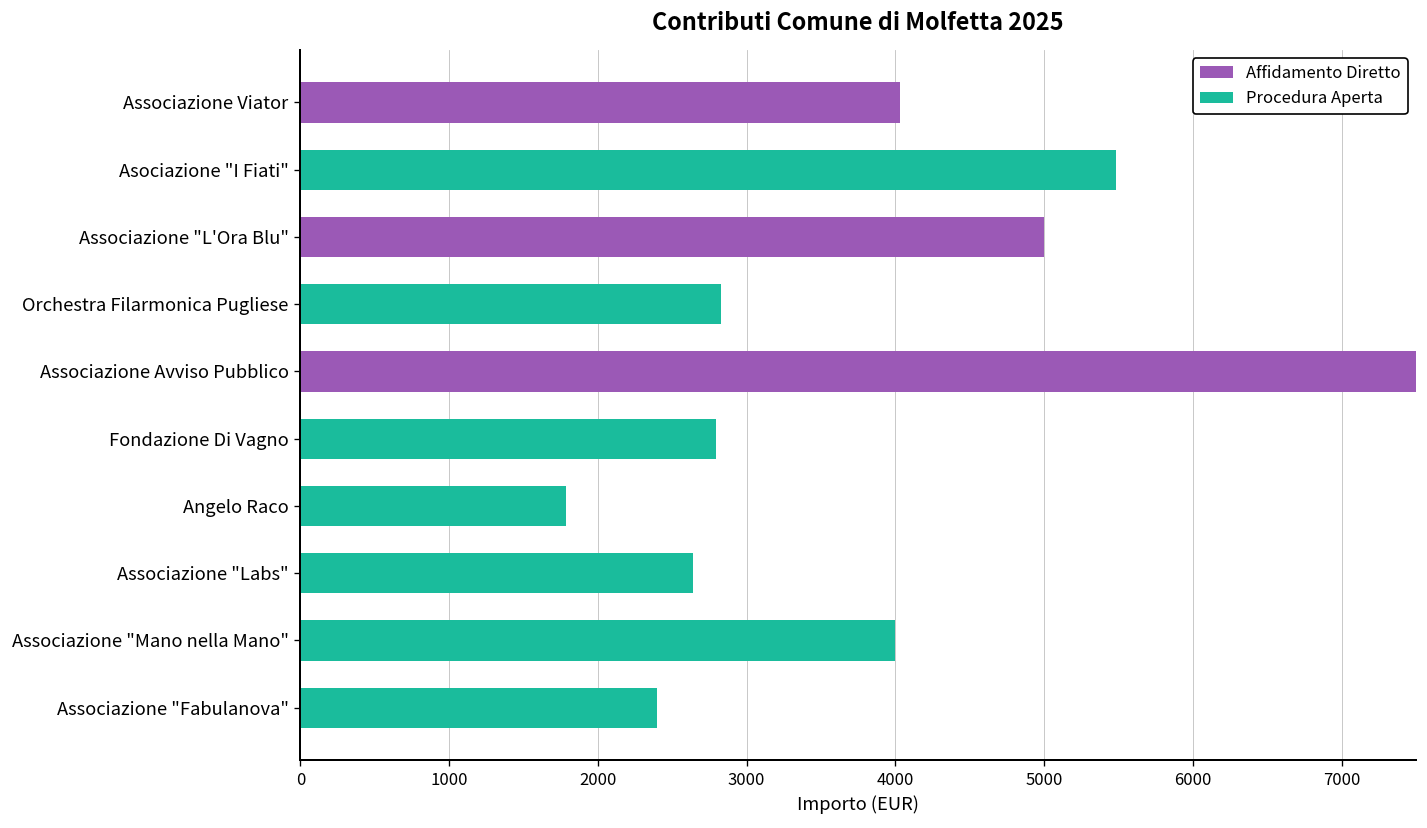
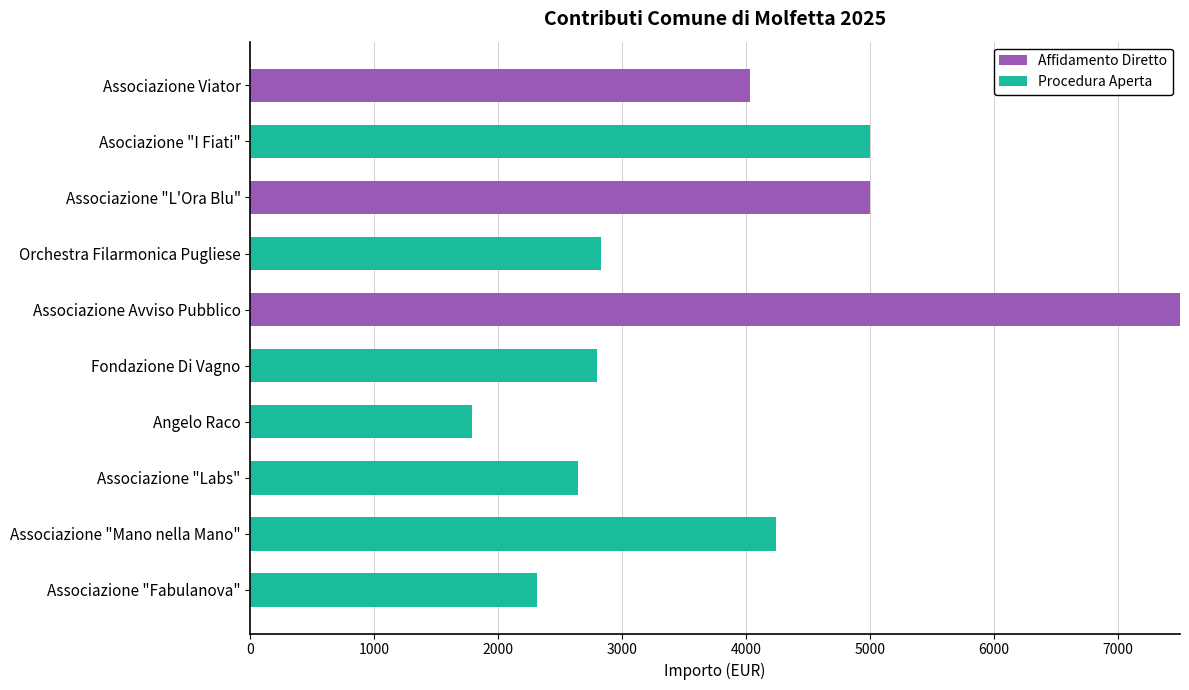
  {
    "Affidamento Diretto": {
      "Associazione Viator": 4030,
      "Asociazione \"I Fiati\"": 0,
      "Associazione \"L'Ora Blu\"": 5000,
      "Orchestra Filarmonica Pugliese": 0,
      "Associazione Avviso Pubblico": 7500,
      "Fondazione Di Vagno": 0,
      "Angelo Raco": 0,
      "Associazione \"Labs\"": 0,
      "Associazione \"Mano nella Mano\"": 0,
      "Associazione \"Fabulanova\"": 0
    },
    "Procedura Aperta": {
-     "Asociazione \"I Fiati\"": 5490,
-     "Associazione \"Mano nella Mano\"": 4000,
-     "Associazione \"Fabulanova\"": 2400
+     "Asociazione \"I Fiati\"": 5000,
+     "Associazione \"Mano nella Mano\"": 4240,
+     "Associazione \"Fabulanova\"": 2310
    }
  }
